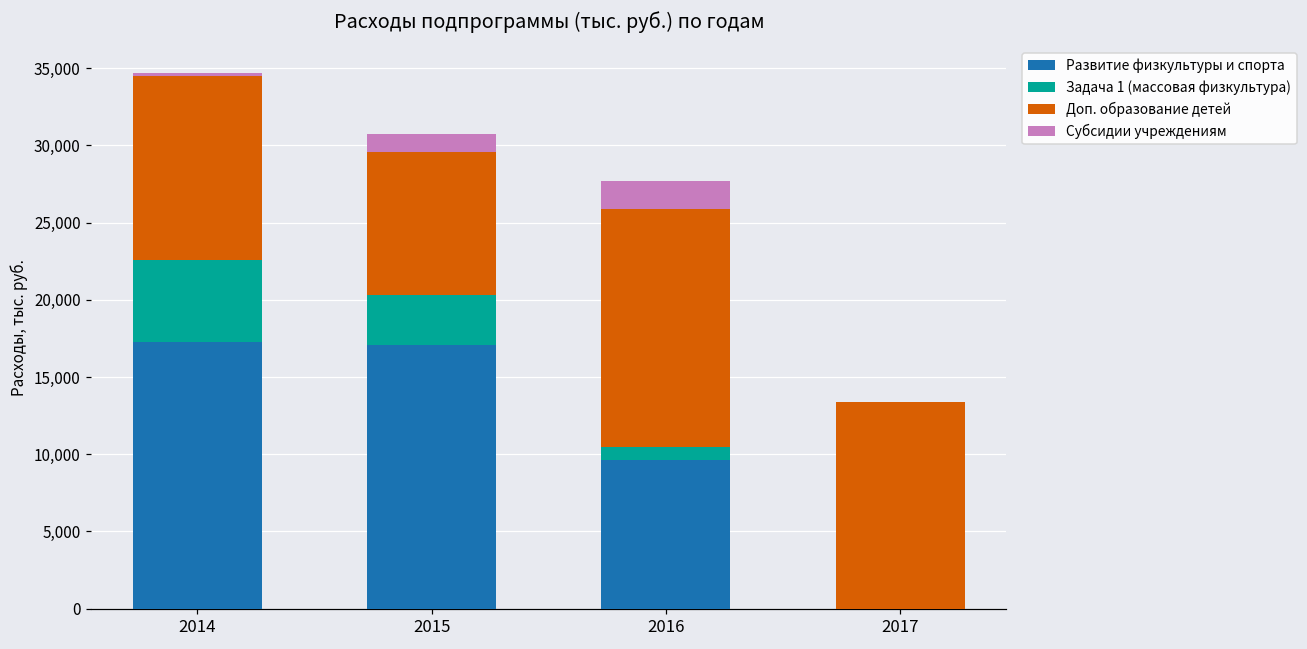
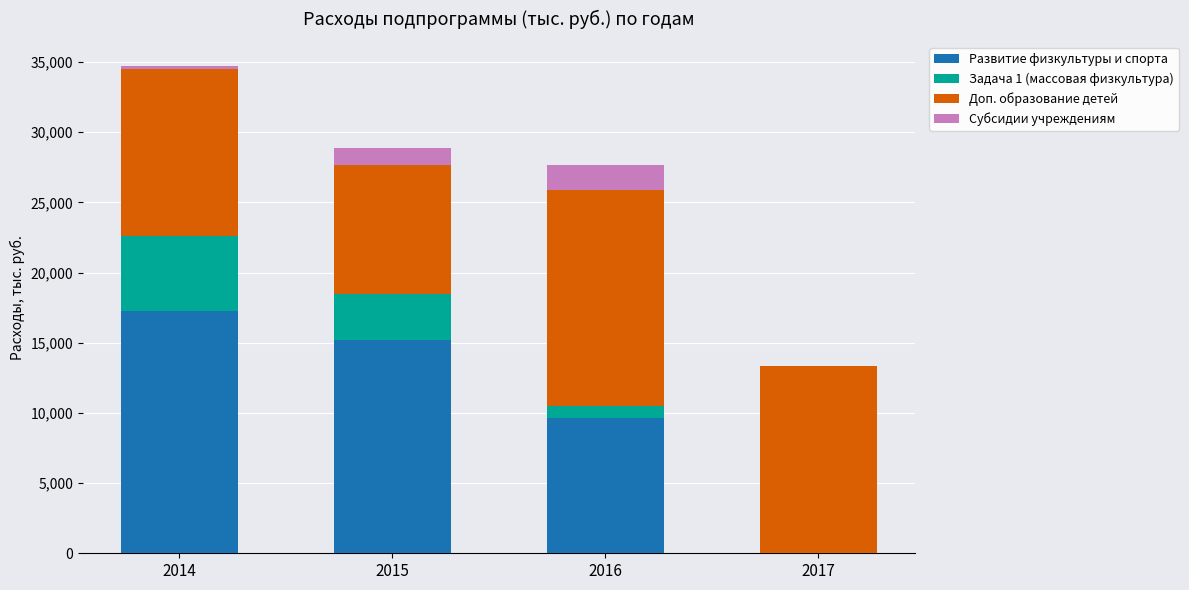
  {
    "Развитие физкультуры и спорта": {
      "2014": "17,300",
-     "2015": "17,100",
+     "2015": "15,200",
      "2016": "9,600",
      "2017": "0"
    },
    "Задача 1 (массовая физкультура)": {
      "2014": "5,300",
      "2015": "3,300",
      "2016": "800",
      "2017": "0"
    },
    "Доп. образование детей": {
      "2014": "11,900",
      "2015": "9,200",
      "2016": "15,400",
      "2017": "13,400"
    },
    "Субсидии учреждениям": {
      "2015": "1,200",
      "2016": "1,800",
      "2017": "0"
    }
  }
